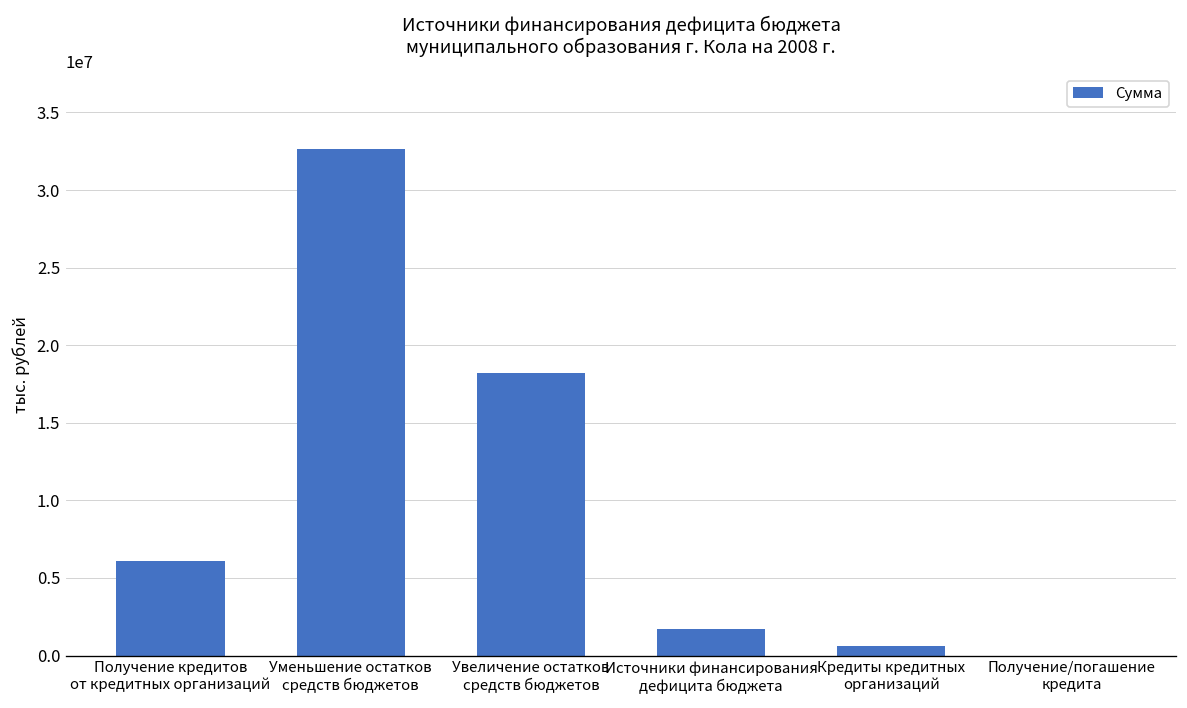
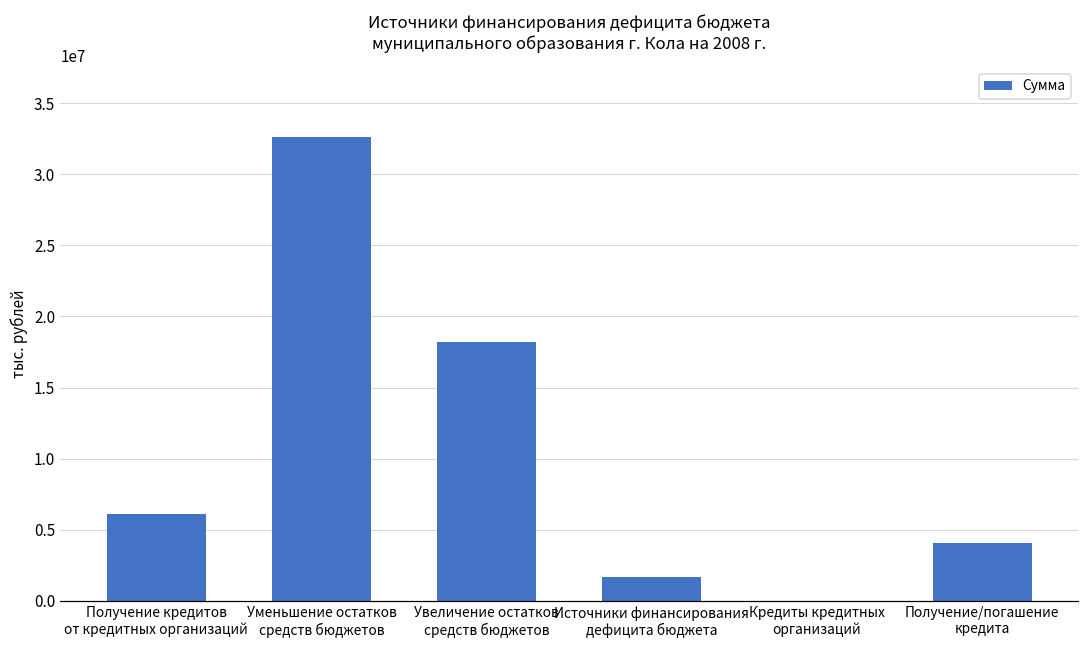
  {
    "Получение кредитов от кредитных организаций": 6100000,
    "Уменьшение остатков средств бюджетов": 32600000,
    "Увеличение остатков средств бюджетов": 18200000,
    "Источники финансирования дефицита бюджета": 1700000,
-   "Кредиты кредитных организаций": 600000,
-   "Получение/погашение кредита": 0
+   "Кредиты кредитных организаций": 0,
+   "Получение/погашение кредита": 4100000
  }
